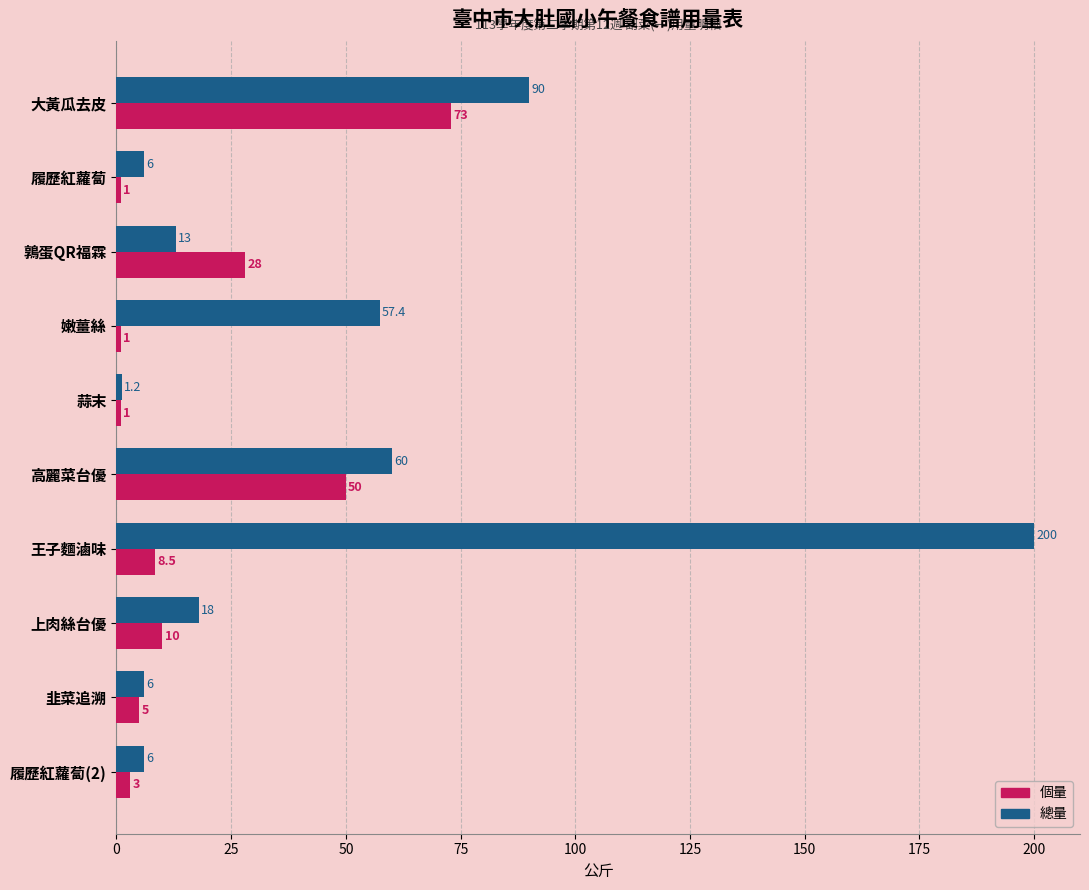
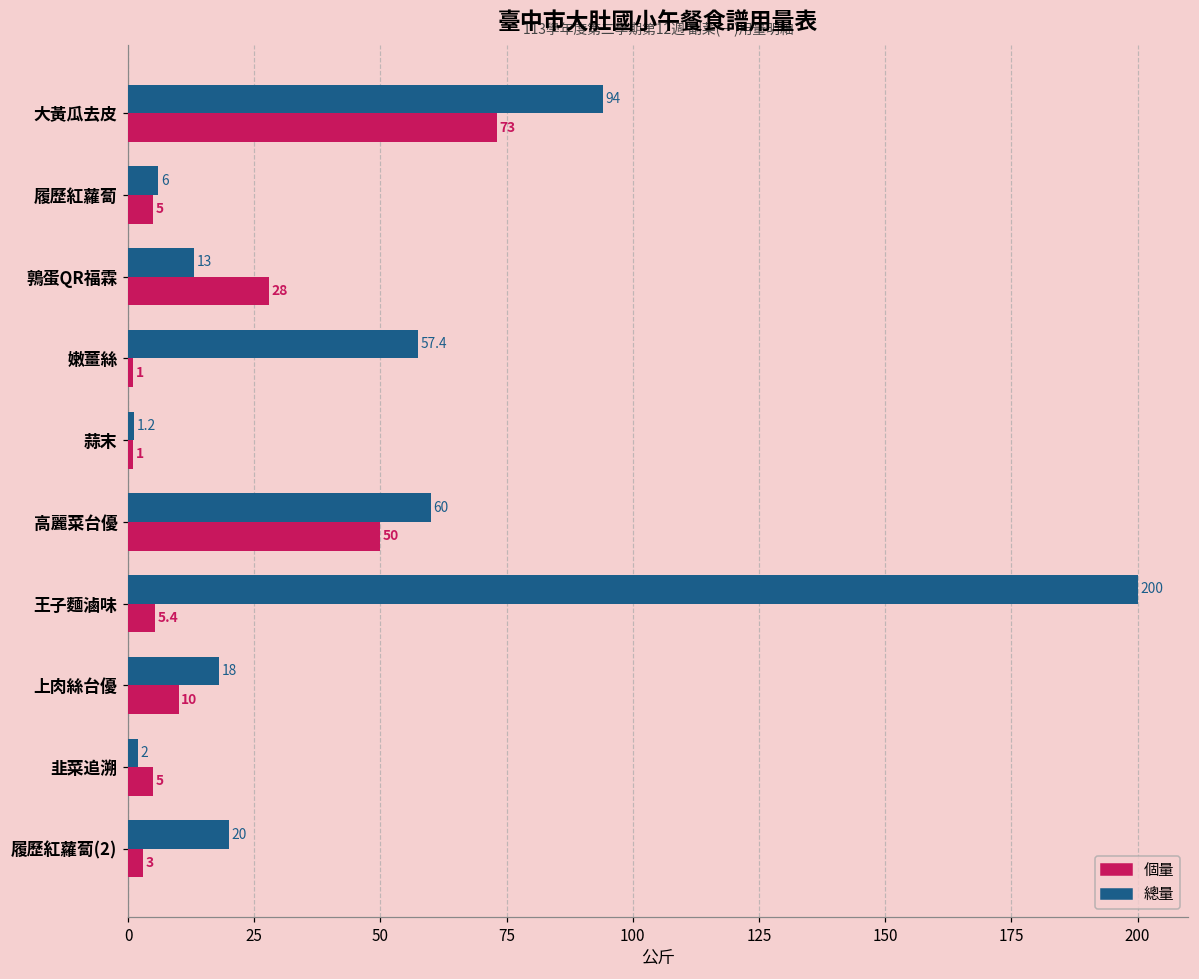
  {
    "個量": {
      "大黃瓜去皮": 73,
-     "履歷紅蘿蔔": 1,
+     "履歷紅蘿蔔": 5,
      "鶉蛋QR福霖": 28,
      "嫩薑絲": 1,
      "蒜末": 1,
      "高麗菜台優": 50,
-     "王子麵滷味": 8.5,
+     "王子麵滷味": 5.4,
      "上肉絲台優": 10,
      "韭菜追溯": 5,
      "履歷紅蘿蔔(2)": 3
    },
    "總量": {
-     "大黃瓜去皮": 90,
+     "大黃瓜去皮": 94,
      "履歷紅蘿蔔": 6,
      "鶉蛋QR福霖": 13,
      "嫩薑絲": 57.4,
      "蒜末": 1.2,
      "高麗菜台優": 60,
      "王子麵滷味": 200,
      "上肉絲台優": 18,
-     "韭菜追溯": 6,
-     "履歷紅蘿蔔(2)": 6
+     "韭菜追溯": 2,
+     "履歷紅蘿蔔(2)": 20
    }
  }
